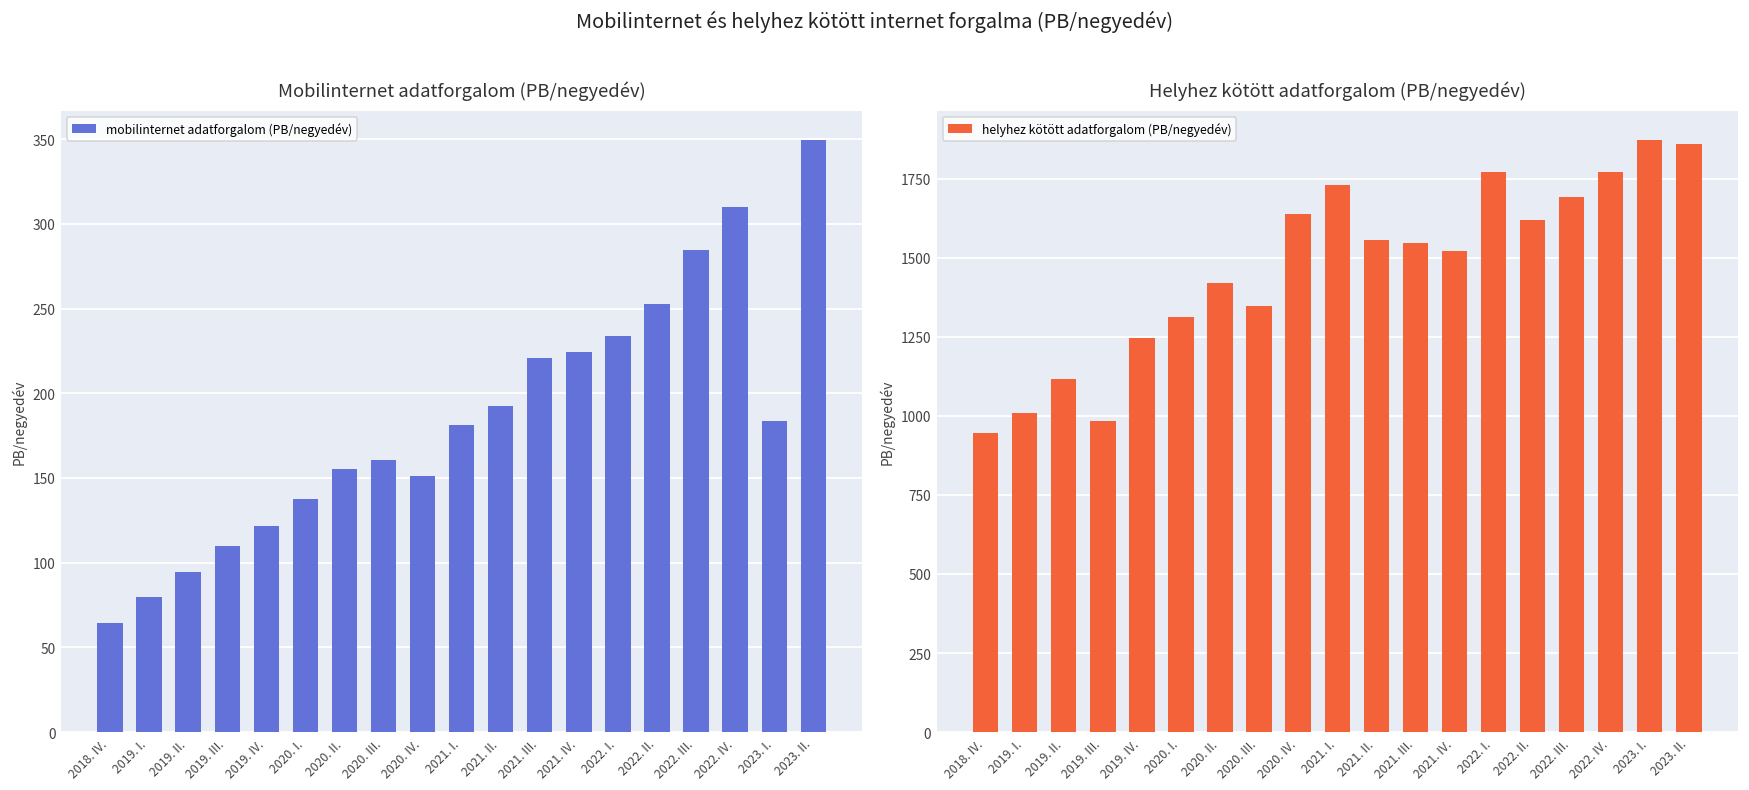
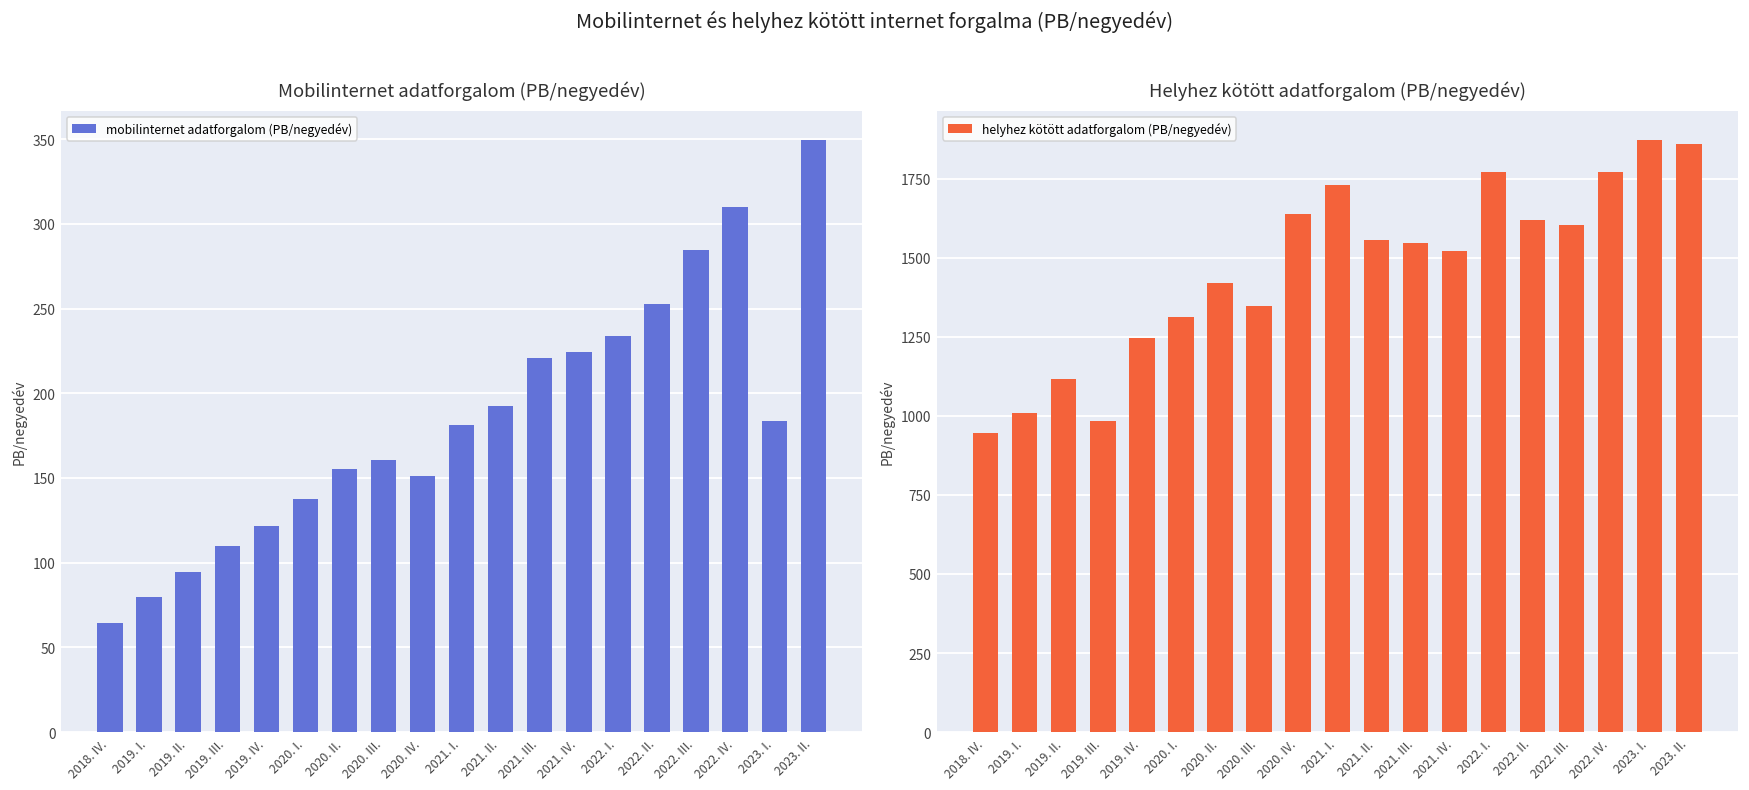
  {
    "Mobilinternet adatforgalom (PB/negyedév)": {
      "2018. IV.": 65,
      "2019. I.": 80,
      "2019. II.": 95,
      "2019. III.": 110,
      "2019. IV.": 122,
      "2020. I.": 138,
      "2020. II.": 155,
      "2020. III.": 161,
      "2020. IV.": 151,
      "2021. I.": 181,
      "2021. II.": 193,
      "2021. III.": 221,
      "2021. IV.": 225,
      "2022. I.": 234,
      "2022. II.": 253,
      "2022. III.": 285,
      "2022. IV.": 310,
      "2023. I.": 184,
      "2023. II.": 349
    },
    "Helyhez kötött adatforgalom (PB/negyedév)": {
      "2018. IV.": 950,
      "2019. I.": 1010,
      "2019. II.": 1120,
      "2019. III.": 980,
      "2019. IV.": 1250,
      "2020. I.": 1310,
      "2020. II.": 1420,
      "2020. III.": 1350,
      "2020. IV.": 1640,
      "2021. I.": 1730,
      "2021. II.": 1560,
      "2021. III.": 1550,
      "2021. IV.": 1520,
      "2022. I.": 1770,
      "2022. II.": 1620,
-     "2022. III.": 1690,
+     "2022. III.": 1600,
      "2022. IV.": 1770,
      "2023. I.": 1870,
      "2023. II.": 1860
    }
  }
